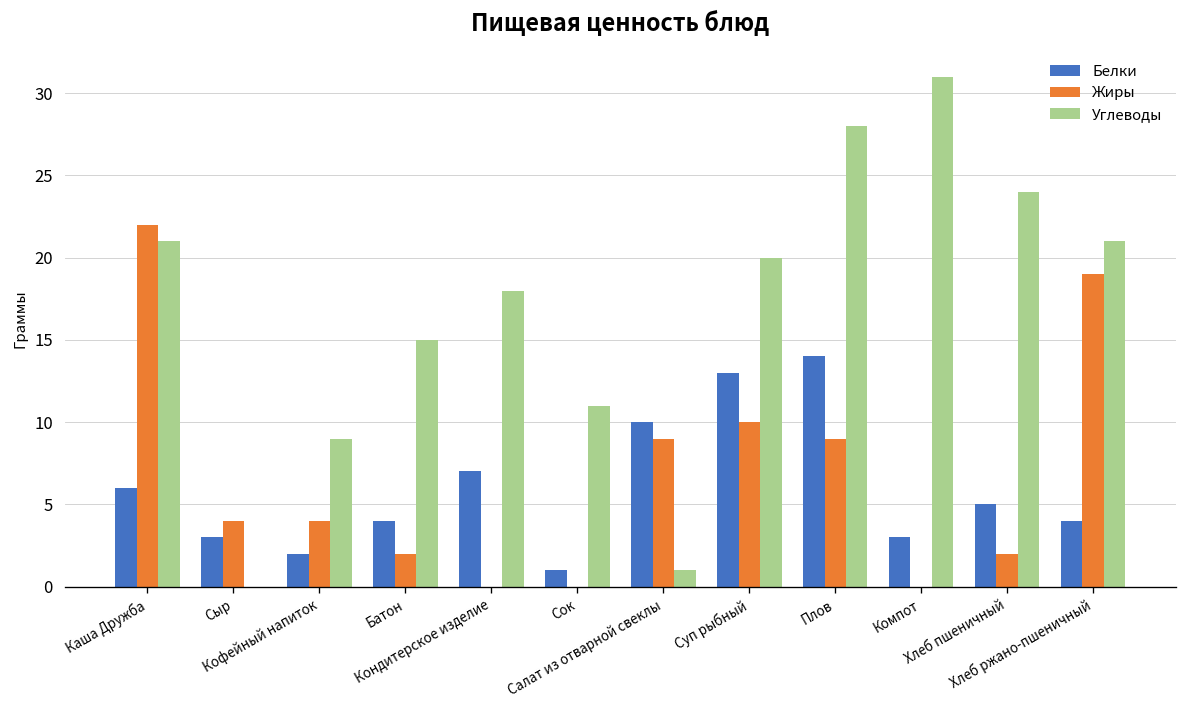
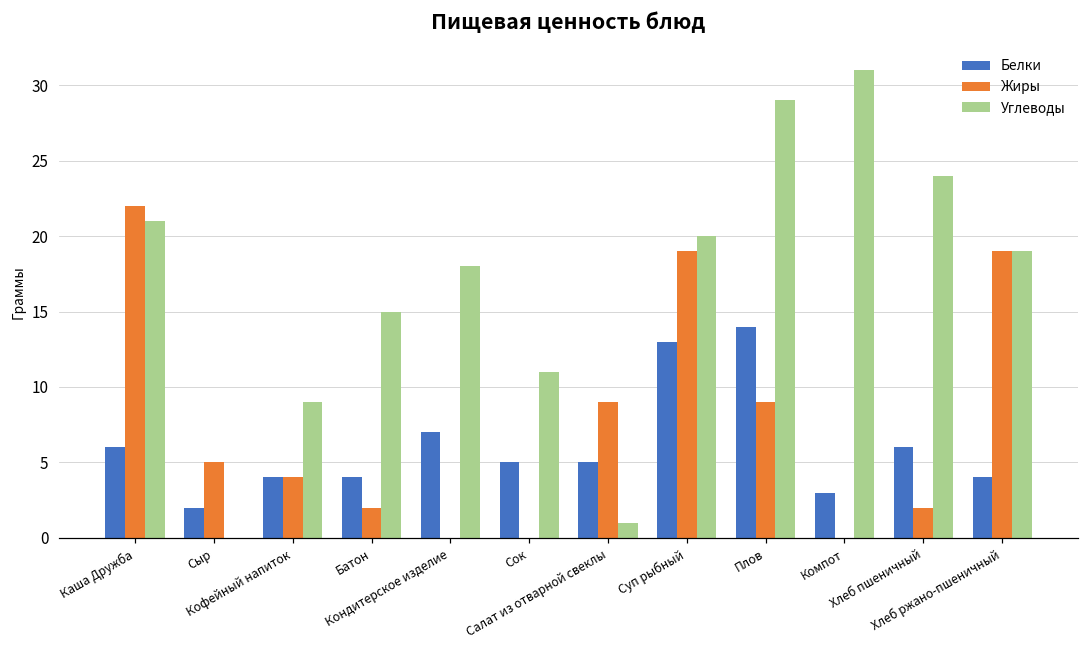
  {
    "Белки": {
      "Каша Дружба": 6,
-     "Сыр": 3,
-     "Кофейный напиток": 2,
+     "Сыр": 2,
+     "Кофейный напиток": 4,
      "Батон": 4,
      "Кондитерское изделие": 7,
-     "Сок": 1,
-     "Салат из отварной свеклы": 10,
+     "Сок": 5,
+     "Салат из отварной свеклы": 5,
      "Суп рыбный": 13,
      "Плов": 14,
      "Компот": 3,
-     "Хлеб пшеничный": 5,
+     "Хлеб пшеничный": 6,
      "Хлеб ржано-пшеничный": 4
    },
    "Жиры": {
      "Каша Дружба": 22,
-     "Сыр": 4,
+     "Сыр": 5,
      "Кофейный напиток": 4,
      "Батон": 2,
      "Кондитерское изделие": 0,
      "Сок": 0,
      "Салат из отварной свеклы": 9,
-     "Суп рыбный": 10,
+     "Суп рыбный": 19,
      "Плов": 9,
      "Компот": 0,
      "Хлеб пшеничный": 2,
      "Хлеб ржано-пшеничный": 19
    },
    "Углеводы": {
      "Каша Дружба": 21,
      "Сыр": 0,
      "Кофейный напиток": 9,
      "Батон": 15,
      "Кондитерское изделие": 18,
      "Сок": 11,
      "Салат из отварной свеклы": 1,
      "Суп рыбный": 20,
-     "Плов": 28,
+     "Плов": 29,
      "Компот": 31,
      "Хлеб пшеничный": 24,
-     "Хлеб ржано-пшеничный": 21
+     "Хлеб ржано-пшеничный": 19
    }
  }
